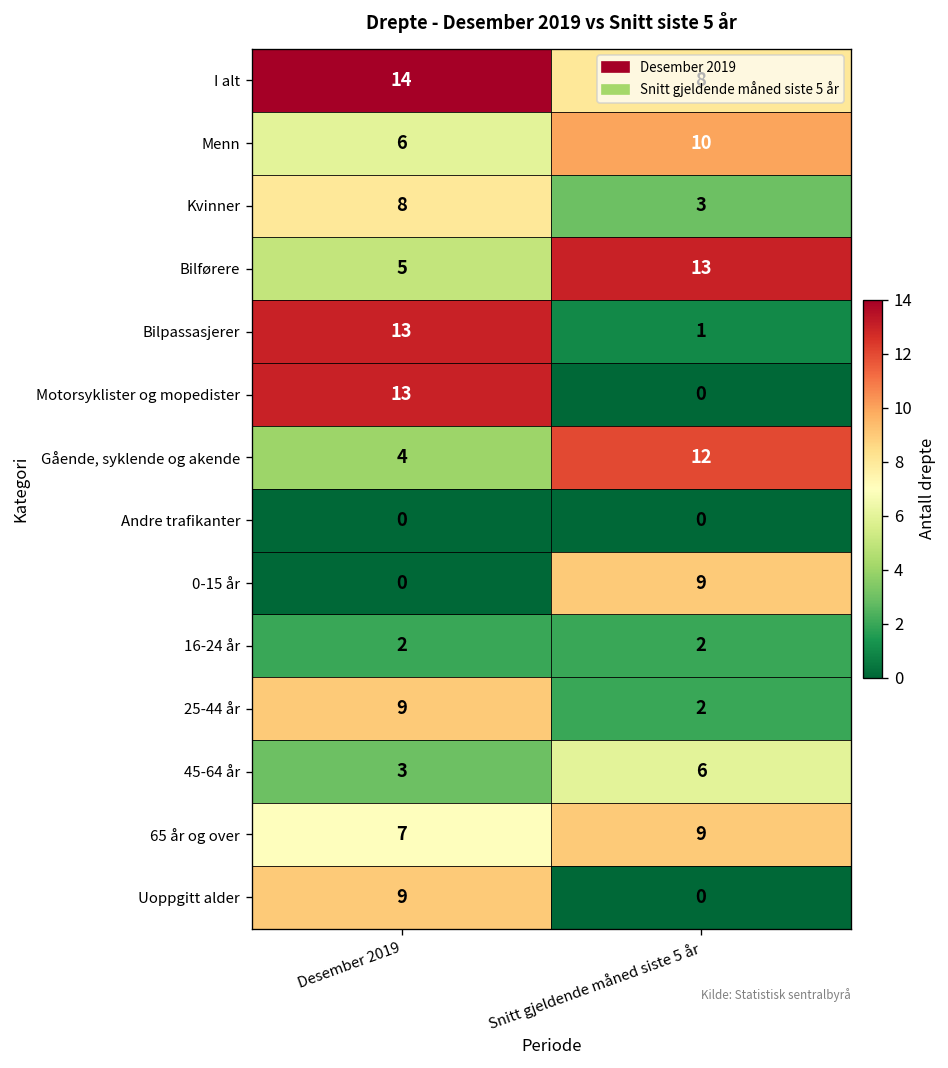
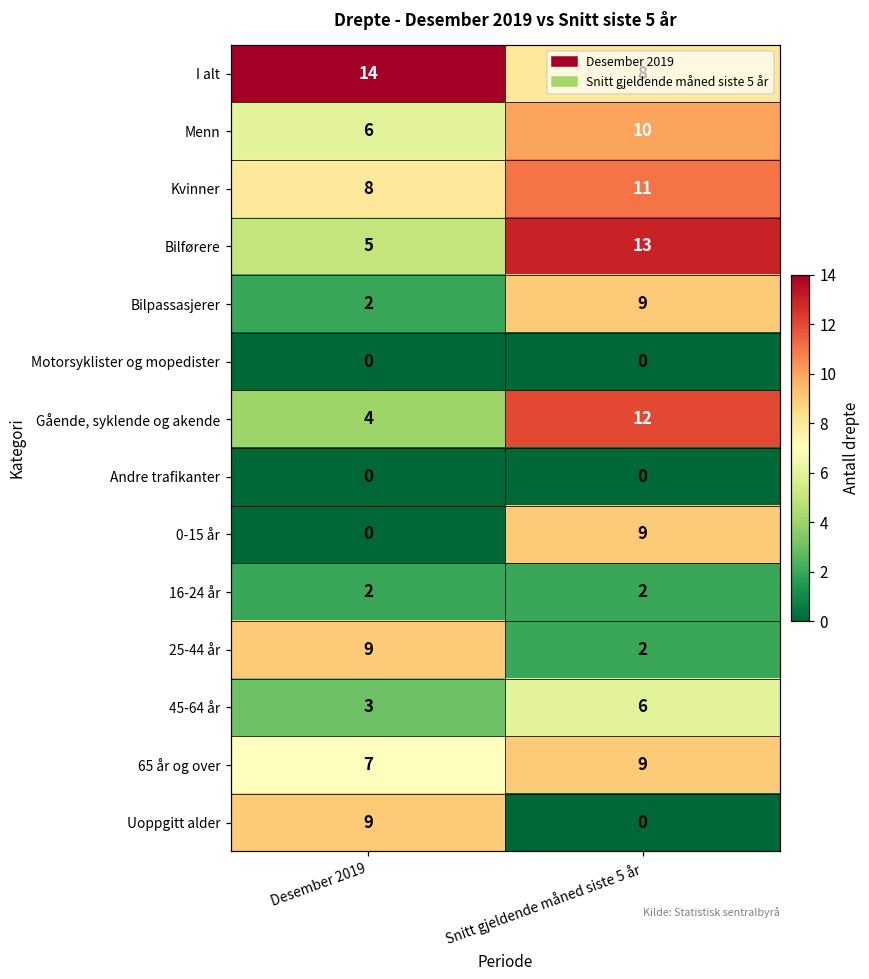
  {
    "I alt": {
      "Desember 2019": 14
    },
    "Menn": {
      "Desember 2019": 6,
      "Snitt gjeldende måned siste 5 år": 10
    },
    "Kvinner": {
      "Desember 2019": 8,
-     "Snitt gjeldende måned siste 5 år": 3
+     "Snitt gjeldende måned siste 5 år": 11
    },
    "Bilførere": {
      "Desember 2019": 5,
      "Snitt gjeldende måned siste 5 år": 13
    },
    "Bilpassasjerer": {
-     "Desember 2019": 13,
-     "Snitt gjeldende måned siste 5 år": 1
+     "Desember 2019": 2,
+     "Snitt gjeldende måned siste 5 år": 9
    },
    "Motorsyklister og mopedister": {
-     "Desember 2019": 13,
+     "Desember 2019": 0,
      "Snitt gjeldende måned siste 5 år": 0
    },
    "Gående, syklende og akende": {
      "Desember 2019": 4,
      "Snitt gjeldende måned siste 5 år": 12
    },
    "Andre trafikanter": {
      "Desember 2019": 0,
      "Snitt gjeldende måned siste 5 år": 0
    },
    "0-15 år": {
      "Desember 2019": 0,
      "Snitt gjeldende måned siste 5 år": 9
    },
    "16-24 år": {
      "Desember 2019": 2,
      "Snitt gjeldende måned siste 5 år": 2
    },
    "25-44 år": {
      "Desember 2019": 9,
      "Snitt gjeldende måned siste 5 år": 2
    },
    "45-64 år": {
      "Desember 2019": 3,
      "Snitt gjeldende måned siste 5 år": 6
    },
    "65 år og over": {
      "Desember 2019": 7,
      "Snitt gjeldende måned siste 5 år": 9
    },
    "Uoppgitt alder": {
      "Desember 2019": 9,
      "Snitt gjeldende måned siste 5 år": 0
    }
  }
